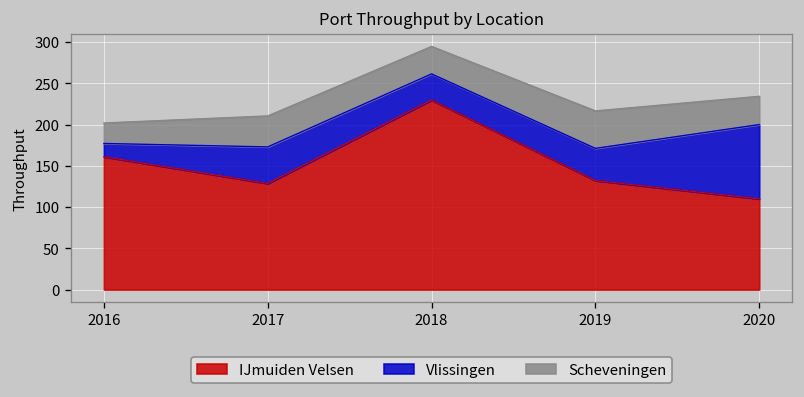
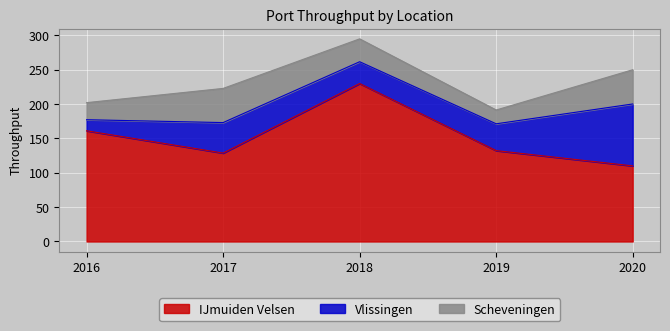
  {
    "IJmuiden Velsen": {
      "2016": 160,
      "2017": 130,
      "2018": 230,
      "2019": 130,
      "2020": 110
    },
    "Vlissingen": {
      "2016": 20,
      "2017": 40,
      "2018": 30,
      "2019": 40,
      "2020": 90
    },
    "Scheveningen": {
      "2016": 20,
-     "2017": 40,
+     "2017": 50,
      "2018": 30,
-     "2019": 50,
-     "2020": 30
+     "2019": 20,
+     "2020": 50
    }
  }
